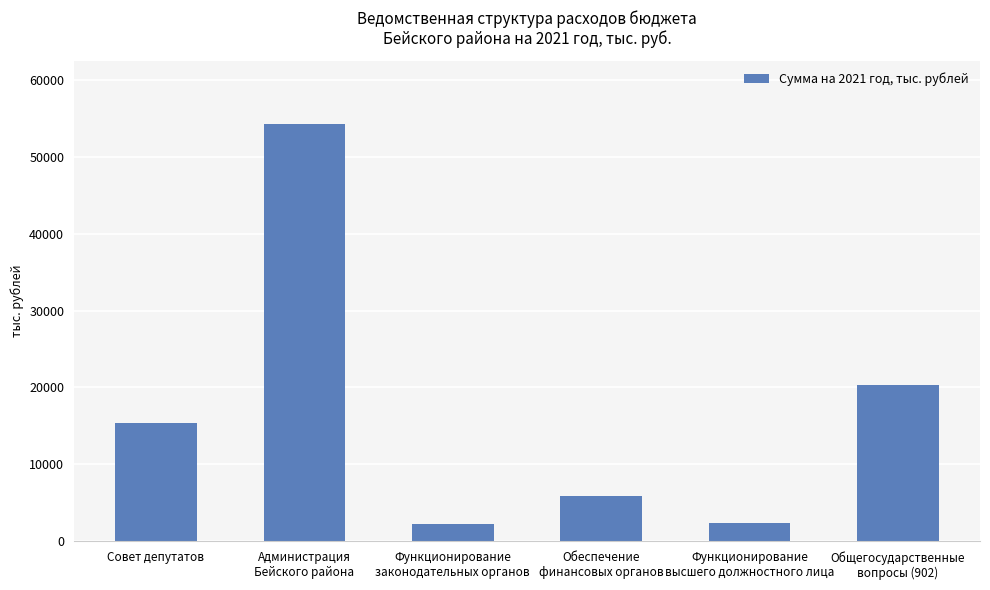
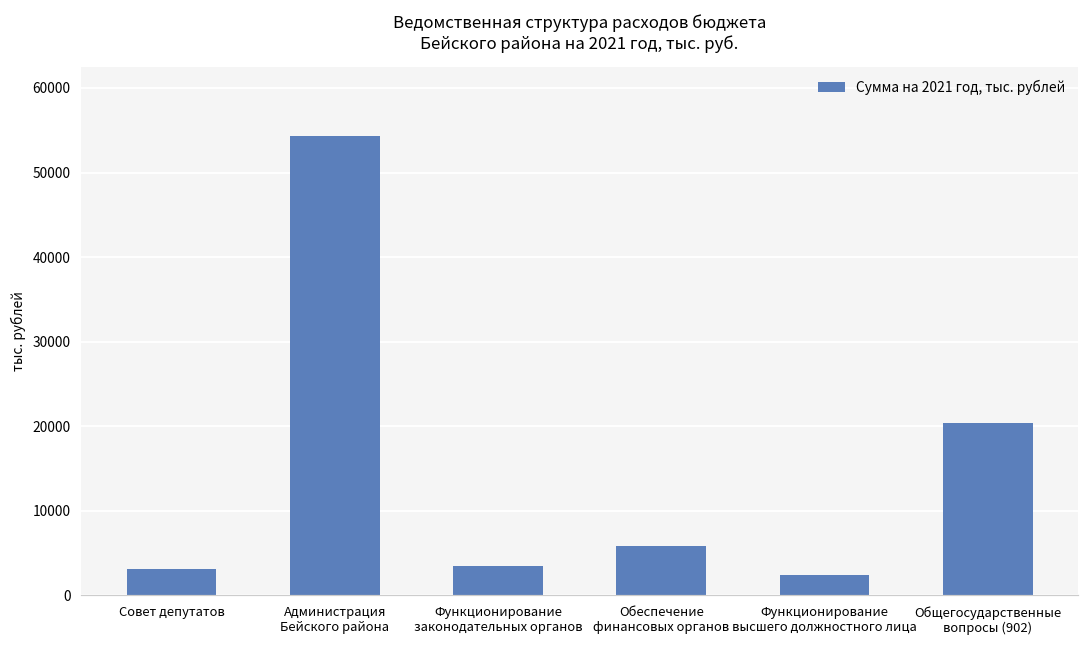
  {
-   "Совет депутатов": 15000,
+   "Совет депутатов": 3000,
    "Администрация Бейского района": 54000,
-   "Функционирование законодательных органов": 2000,
+   "Функционирование законодательных органов": 3000,
    "Обеспечение финансовых органов": 6000,
    "Функционирование высшего должностного лица": 2000,
    "Общегосударственные вопросы (902)": 20000
  }
